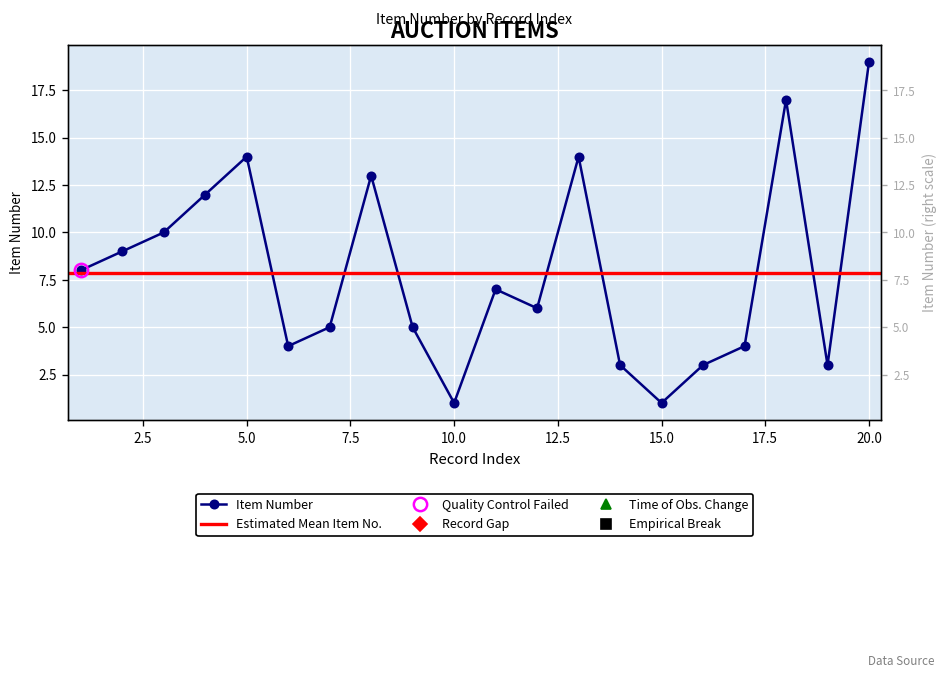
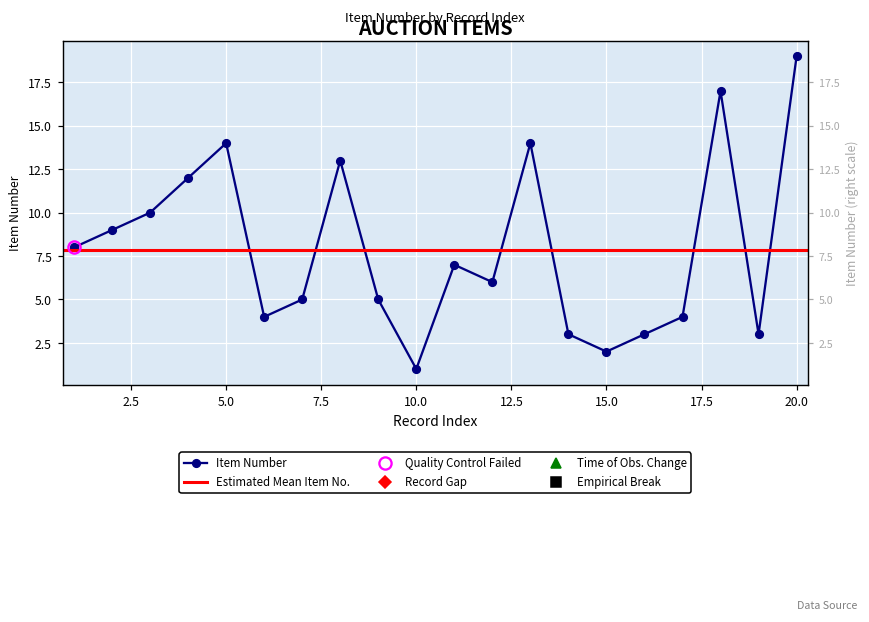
  {
    "Item Number": {
      "5.0": 14,
      "10.0": 1,
-     "15.0": 1,
+     "15.0": 2,
      "20.0": 19
    }
  }
